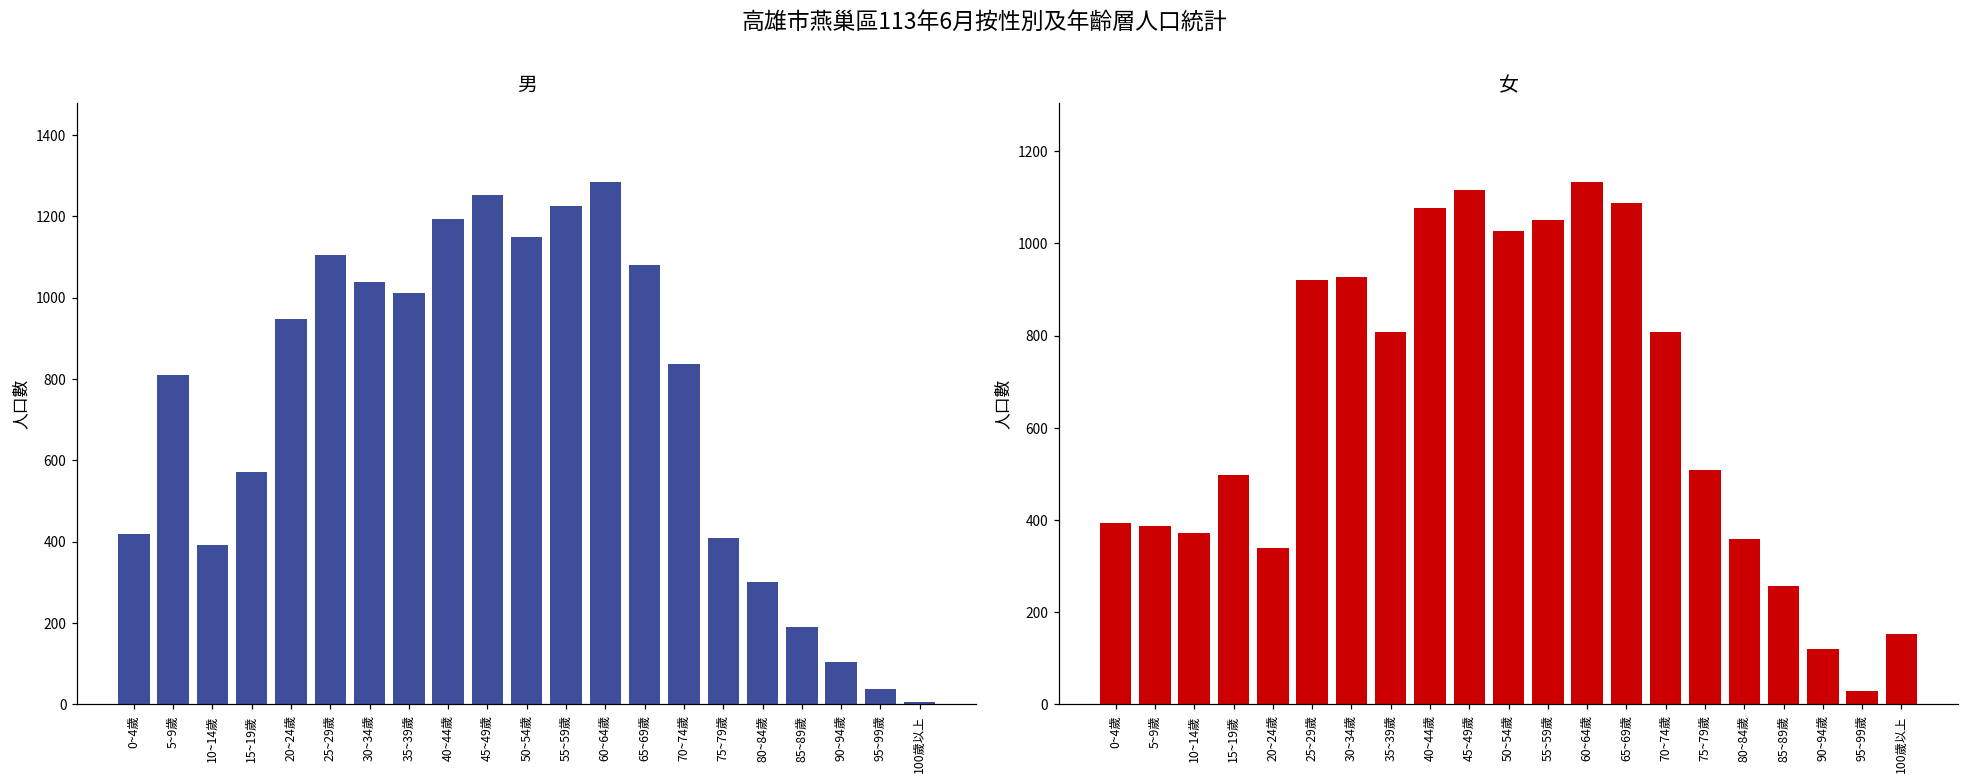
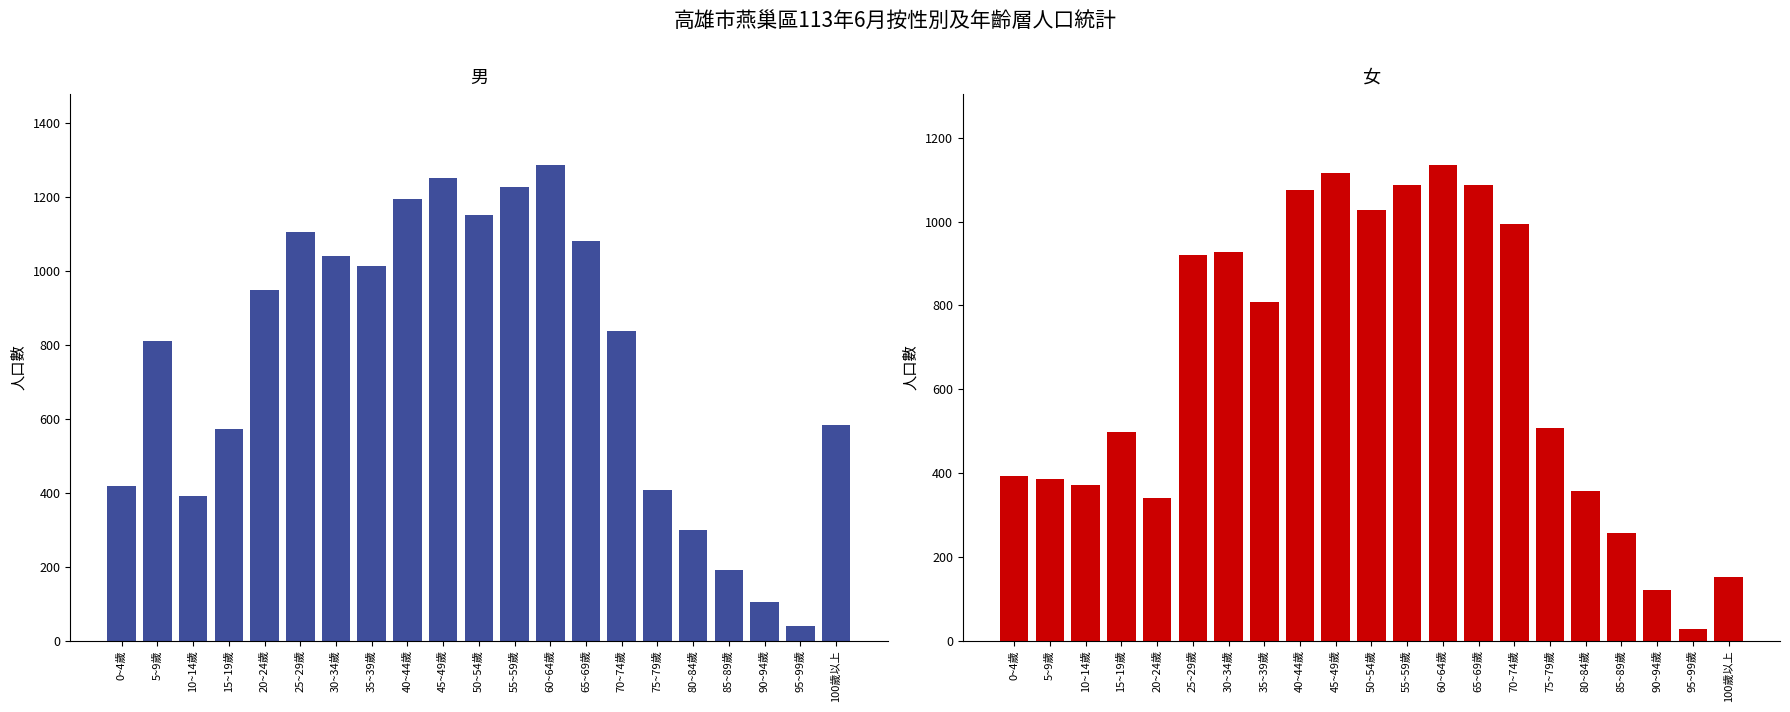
  {
    "男": {
      "0~4歲": 420,
      "5~9歲": 810,
      "10~14歲": 390,
      "15~19歲": 570,
      "20~24歲": 950,
      "25~29歲": 1110,
      "30~34歲": 1040,
      "35~39歲": 1010,
      "40~44歲": 1190,
      "45~49歲": 1250,
      "50~54歲": 1150,
      "55~59歲": 1230,
      "60~64歲": 1290,
      "65~69歲": 1080,
      "70~74歲": 840,
      "75~79歲": 410,
      "80~84歲": 300,
      "85~89歲": 190,
      "90~94歲": 110,
      "95~99歲": 40,
-     "100歲以上": 10
+     "100歲以上": 580
    },
    "女": {
      "0~4歲": 390,
      "5~9歲": 390,
      "10~14歲": 370,
      "15~19歲": 500,
      "20~24歲": 340,
      "25~29歲": 920,
      "30~34歲": 930,
      "35~39歲": 810,
      "40~44歲": 1080,
      "45~49歲": 1120,
      "50~54歲": 1030,
-     "55~59歲": 1050,
+     "55~59歲": 1090,
      "60~64歲": 1130,
      "65~69歲": 1090,
-     "70~74歲": 810,
+     "70~74歲": 990,
      "75~79歲": 510,
      "80~84歲": 360,
      "85~89歲": 260,
      "90~94歲": 120,
      "95~99歲": 30,
      "100歲以上": 150
    }
  }
